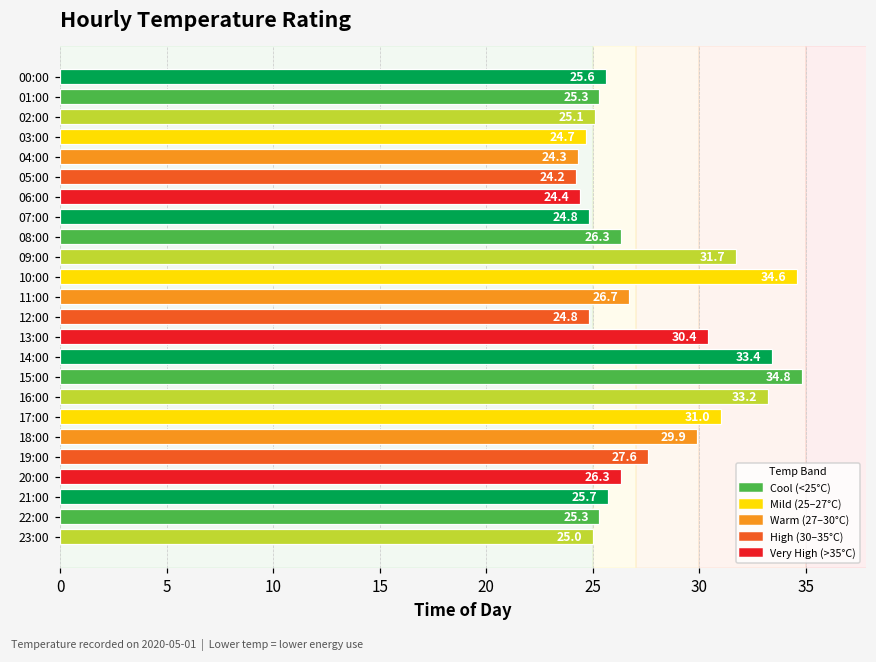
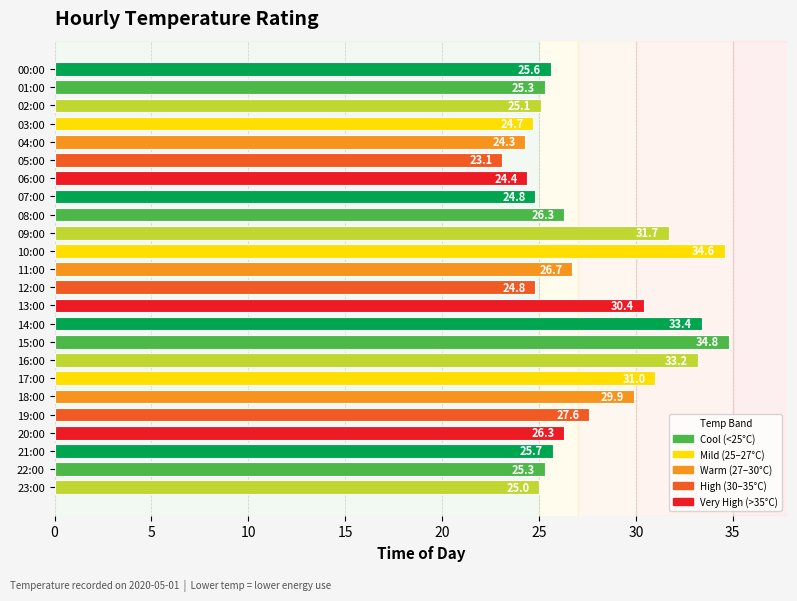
  {
    "00:00": 25.6,
    "01:00": 25.3,
    "02:00": 25.1,
    "03:00": 24.7,
    "04:00": 24.3,
-   "05:00": 24.2,
+   "05:00": 23.1,
    "06:00": 24.4,
    "07:00": 24.8,
    "08:00": 26.3,
    "09:00": 31.7,
    "10:00": 34.6,
    "11:00": 26.7,
    "12:00": 24.8,
    "13:00": 30.4,
    "14:00": 33.4,
    "15:00": 34.8,
    "16:00": 33.2,
    "17:00": 31.0,
    "18:00": 29.9,
    "19:00": 27.6,
    "20:00": 26.3,
    "21:00": 25.7,
    "22:00": 25.3,
    "23:00": 25.0
  }
